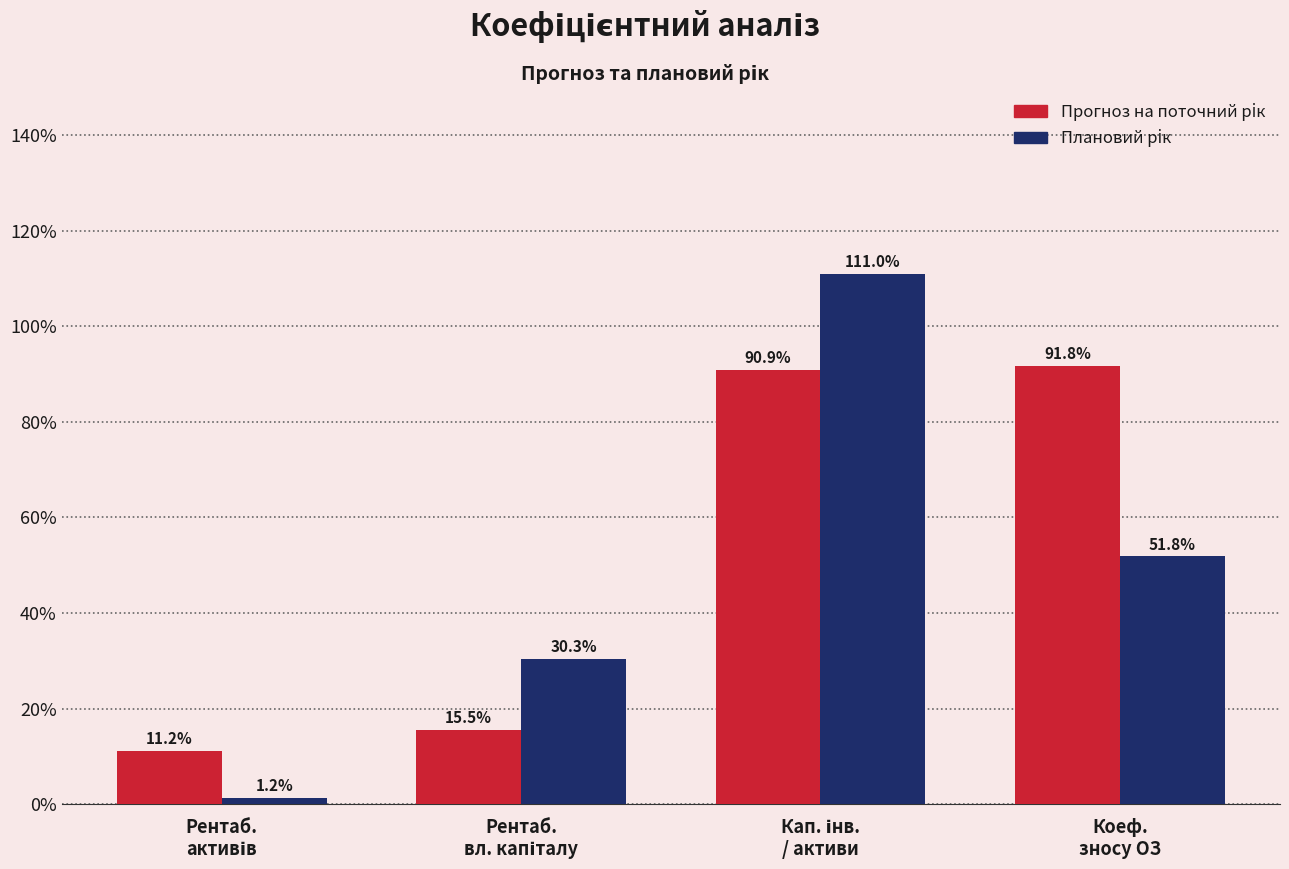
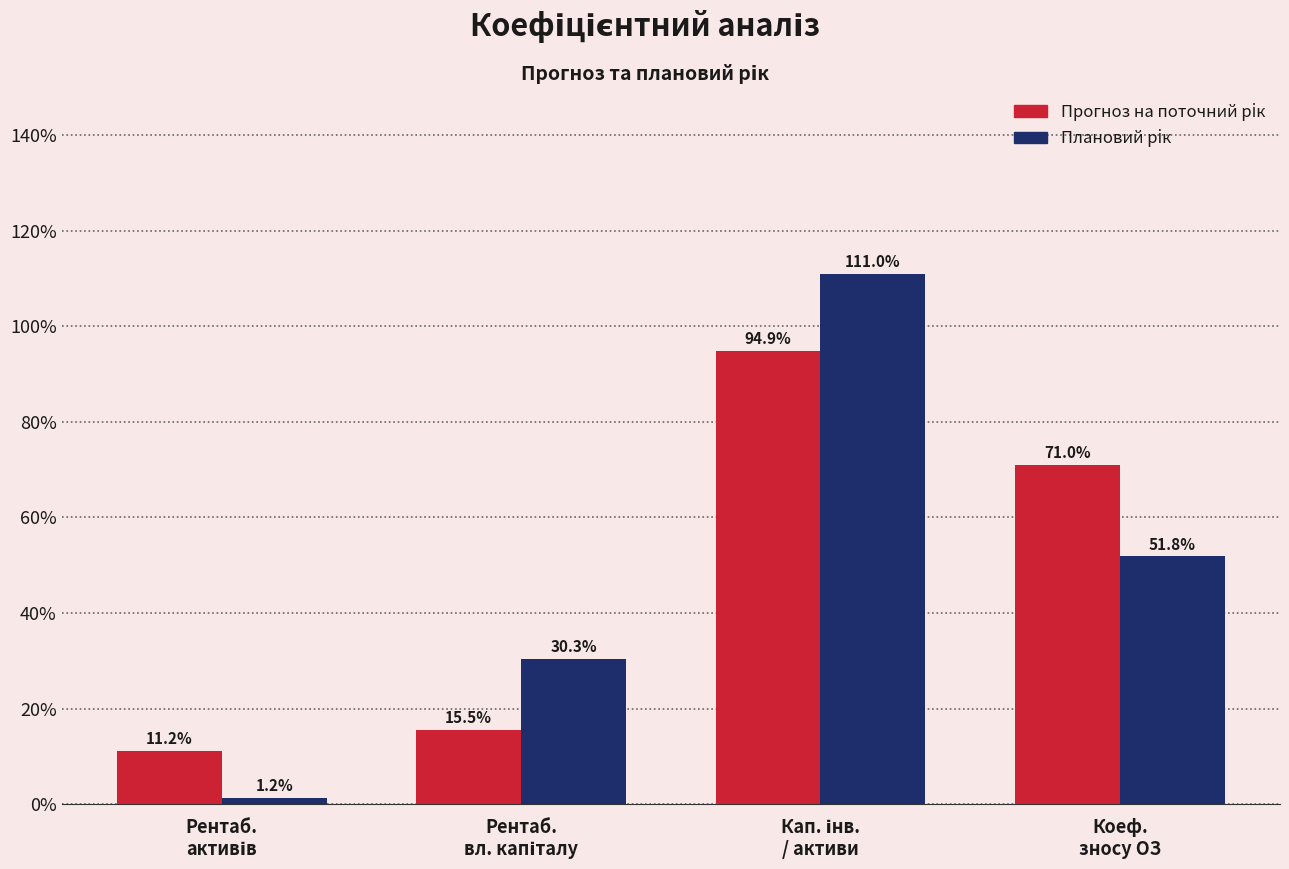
  {
    "Прогноз на поточний рік": {
      "Рентаб. активів": "11.2%",
      "Рентаб. вл. капіталу": "15.5%",
-     "Кап. інв. / активи": "90.9%",
-     "Коеф. зносу ОЗ": "91.8%"
+     "Кап. інв. / активи": "94.9%",
+     "Коеф. зносу ОЗ": "71.0%"
    },
    "Плановий рік": {
      "Рентаб. активів": "1.2%",
      "Рентаб. вл. капіталу": "30.3%",
      "Кап. інв. / активи": "111.0%",
      "Коеф. зносу ОЗ": "51.8%"
    }
  }
